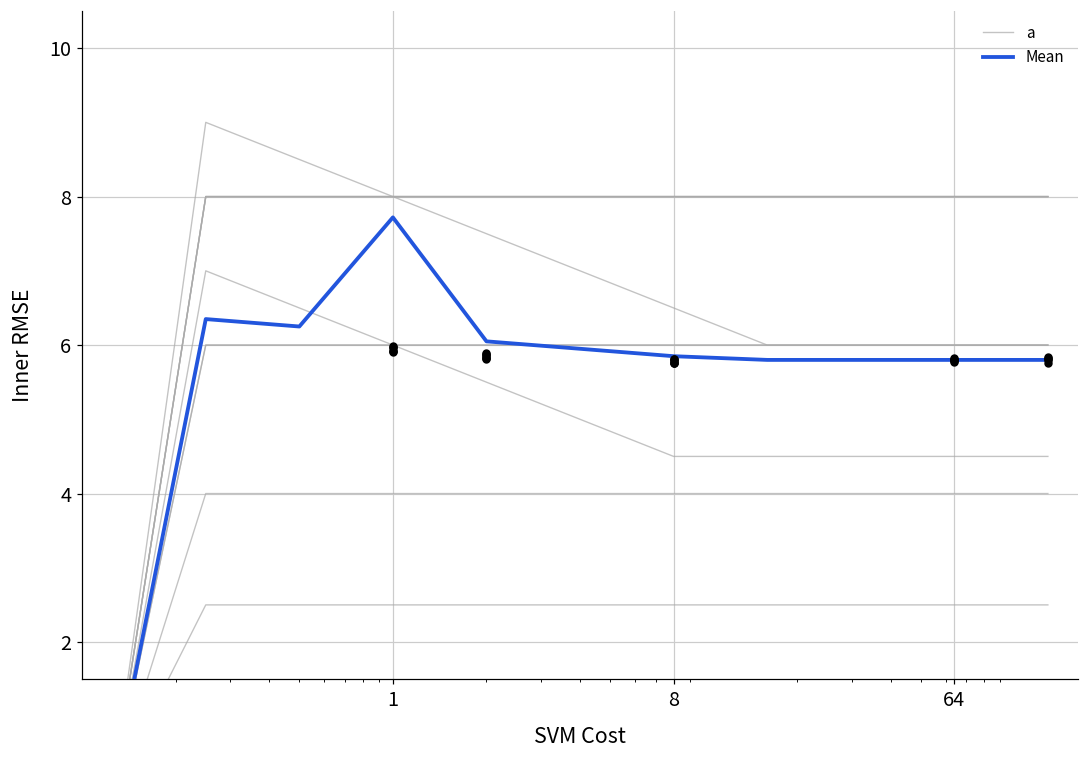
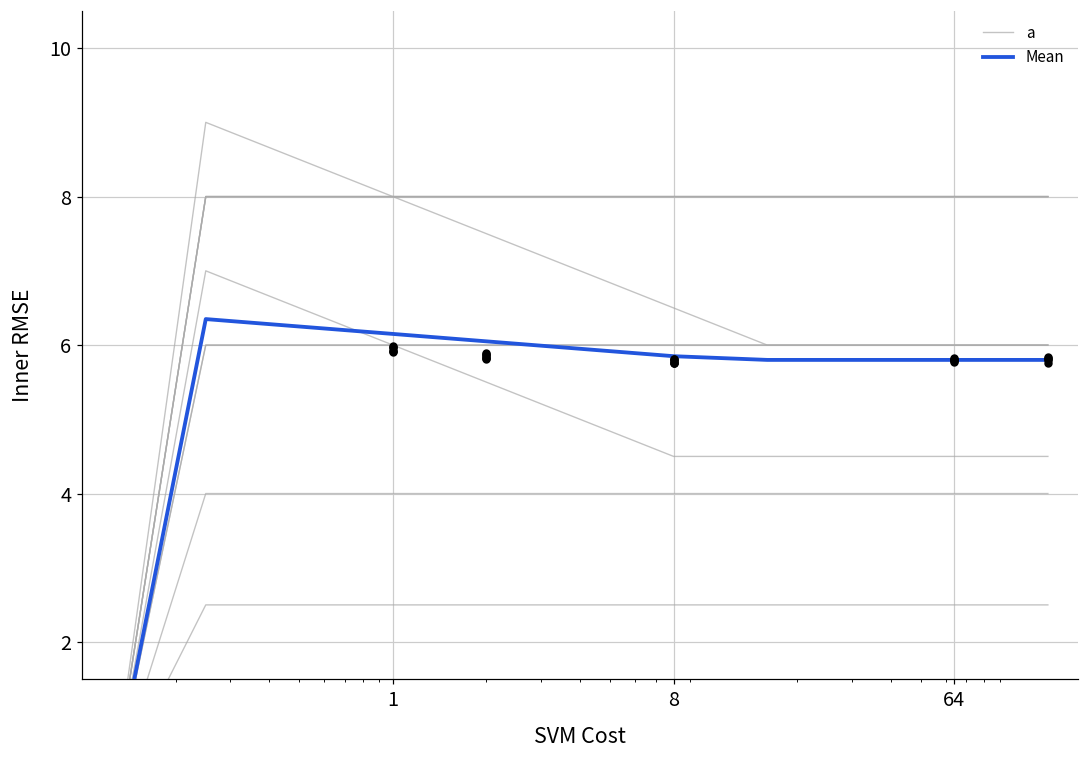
  {
    "Mean": {
-     "1": 7.7,
+     "1": 6.2,
      "8": 5.9
    }
  }
